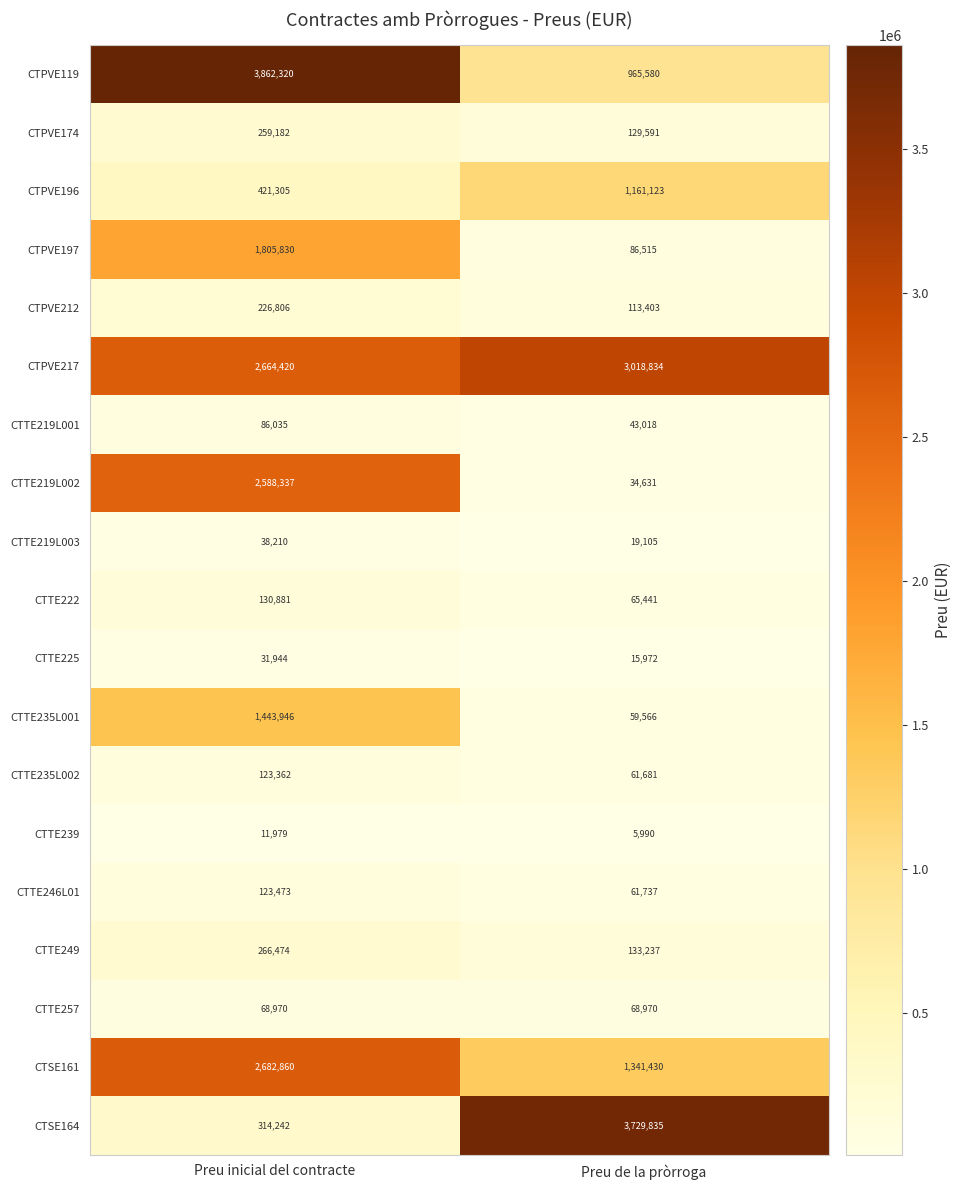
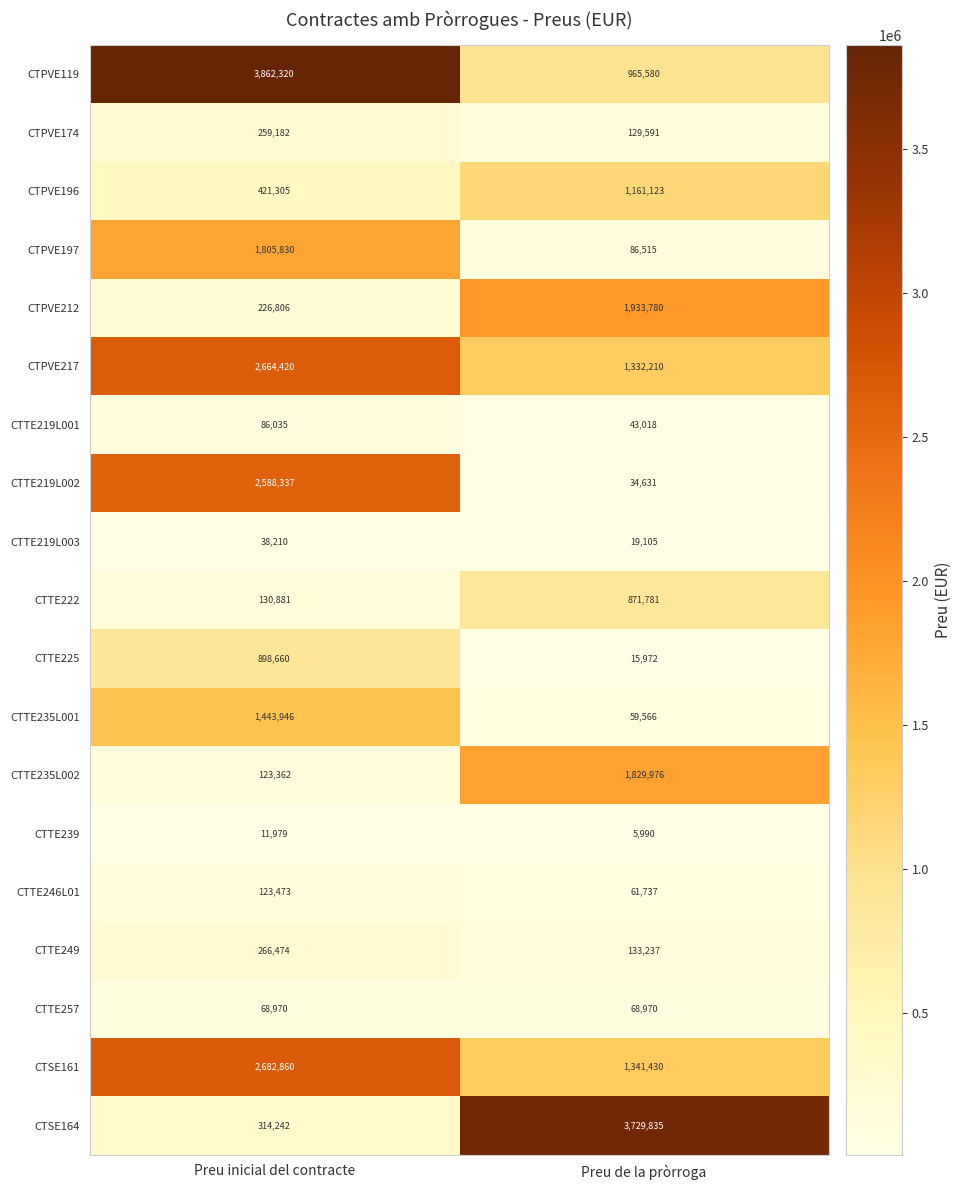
  {
    "CTPVE119": {
      "Preu inicial del contracte": "3,862,320",
      "Preu de la pròrroga": "965,580"
    },
    "CTPVE174": {
      "Preu inicial del contracte": "259,182",
      "Preu de la pròrroga": "129,591"
    },
    "CTPVE196": {
      "Preu inicial del contracte": "421,305",
      "Preu de la pròrroga": "1,161,123"
    },
    "CTPVE197": {
      "Preu inicial del contracte": "1,805,830",
      "Preu de la pròrroga": "86,515"
    },
    "CTPVE212": {
      "Preu inicial del contracte": "226,806",
-     "Preu de la pròrroga": "113,403"
+     "Preu de la pròrroga": "1,933,780"
    },
    "CTPVE217": {
      "Preu inicial del contracte": "2,664,420",
-     "Preu de la pròrroga": "3,018,834"
+     "Preu de la pròrroga": "1,332,210"
    },
    "CTTE219L001": {
      "Preu inicial del contracte": "86,035",
      "Preu de la pròrroga": "43,018"
    },
    "CTTE219L002": {
      "Preu inicial del contracte": "2,588,337",
      "Preu de la pròrroga": "34,631"
    },
    "CTTE219L003": {
      "Preu inicial del contracte": "38,210",
      "Preu de la pròrroga": "19,105"
    },
    "CTTE222": {
      "Preu inicial del contracte": "130,881",
-     "Preu de la pròrroga": "65,441"
+     "Preu de la pròrroga": "871,781"
    },
    "CTTE225": {
-     "Preu inicial del contracte": "31,944",
+     "Preu inicial del contracte": "898,660",
      "Preu de la pròrroga": "15,972"
    },
    "CTTE235L001": {
      "Preu inicial del contracte": "1,443,946",
      "Preu de la pròrroga": "59,566"
    },
    "CTTE235L002": {
      "Preu inicial del contracte": "123,362",
-     "Preu de la pròrroga": "61,681"
+     "Preu de la pròrroga": "1,829,976"
    },
    "CTTE239": {
      "Preu inicial del contracte": "11,979",
      "Preu de la pròrroga": "5,990"
    },
    "CTTE246L01": {
      "Preu inicial del contracte": "123,473",
      "Preu de la pròrroga": "61,737"
    },
    "CTTE249": {
      "Preu inicial del contracte": "266,474",
      "Preu de la pròrroga": "133,237"
    },
    "CTTE257": {
      "Preu inicial del contracte": "68,970",
      "Preu de la pròrroga": "68,970"
    },
    "CTSE161": {
      "Preu inicial del contracte": "2,682,860",
      "Preu de la pròrroga": "1,341,430"
    },
    "CTSE164": {
      "Preu inicial del contracte": "314,242",
      "Preu de la pròrroga": "3,729,835"
    }
  }
